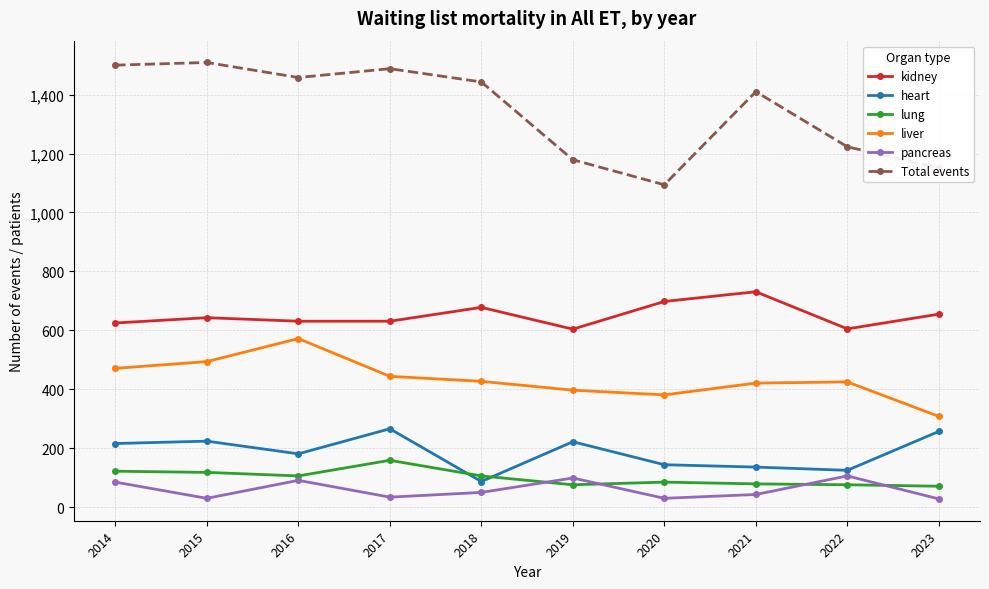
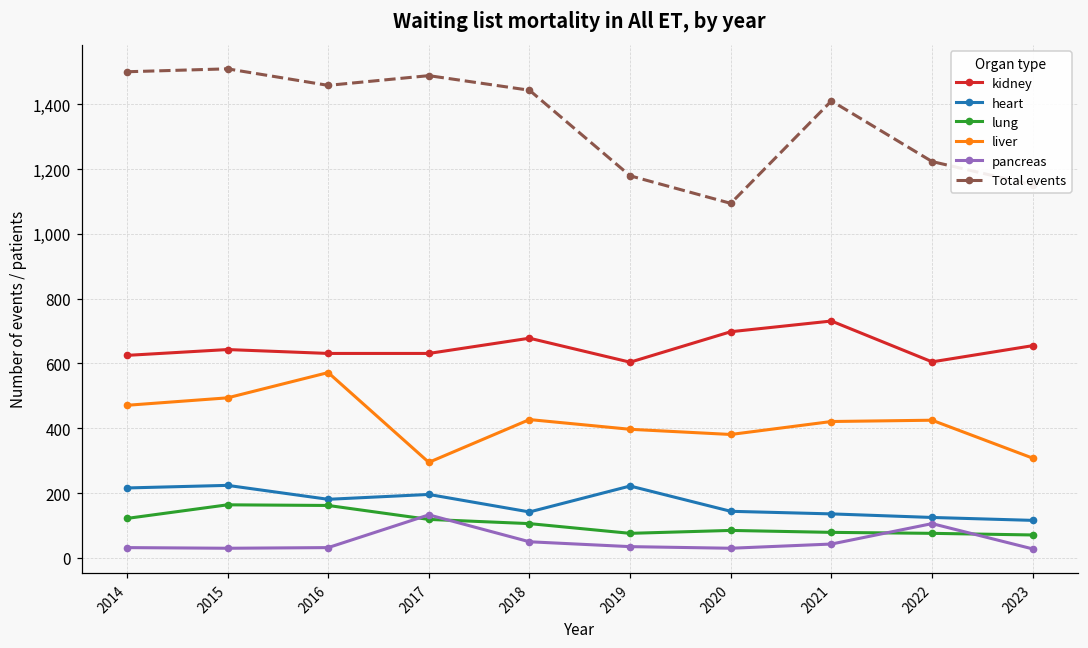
  {
    "kidney": {
      "2014": "630",
      "2015": "640",
      "2016": "630",
      "2017": "630",
      "2018": "680",
      "2019": "600",
      "2020": "700",
      "2021": "730",
      "2022": "610",
      "2023": "660"
    },
    "heart": {
      "2014": "220",
      "2015": "220",
      "2016": "180",
-     "2017": "270",
-     "2018": "90",
+     "2017": "200",
+     "2018": "140",
      "2019": "220",
      "2020": "140",
      "2021": "140",
      "2022": "130",
-     "2023": "260"
+     "2023": "120"
    },
    "lung": {
      "2014": "120",
-     "2015": "120",
-     "2016": "110",
-     "2017": "160",
+     "2015": "160",
+     "2016": "160",
+     "2017": "120",
      "2018": "110",
      "2019": "80",
      "2020": "90",
      "2021": "80",
      "2022": "80",
      "2023": "70"
    },
    "liver": {
      "2014": "470",
      "2015": "490",
      "2016": "570",
-     "2017": "440",
+     "2017": "300",
      "2018": "430",
      "2019": "400",
      "2020": "380",
      "2021": "420",
      "2022": "430",
      "2023": "310"
    },
    "pancreas": {
-     "2014": "90",
+     "2014": "30",
      "2015": "30",
-     "2016": "90",
-     "2017": "30",
+     "2016": "30",
+     "2017": "130",
      "2018": "50",
-     "2019": "100",
+     "2019": "40",
      "2020": "30",
      "2021": "40",
      "2022": "110",
      "2023": "30"
    },
    "Total events": {
      "2014": "1,500",
      "2015": "1,510",
      "2016": "1,460",
      "2017": "1,490",
      "2018": "1,440",
      "2019": "1,180",
      "2020": "1,090",
      "2021": "1,410",
      "2022": "1,220"
    }
  }
